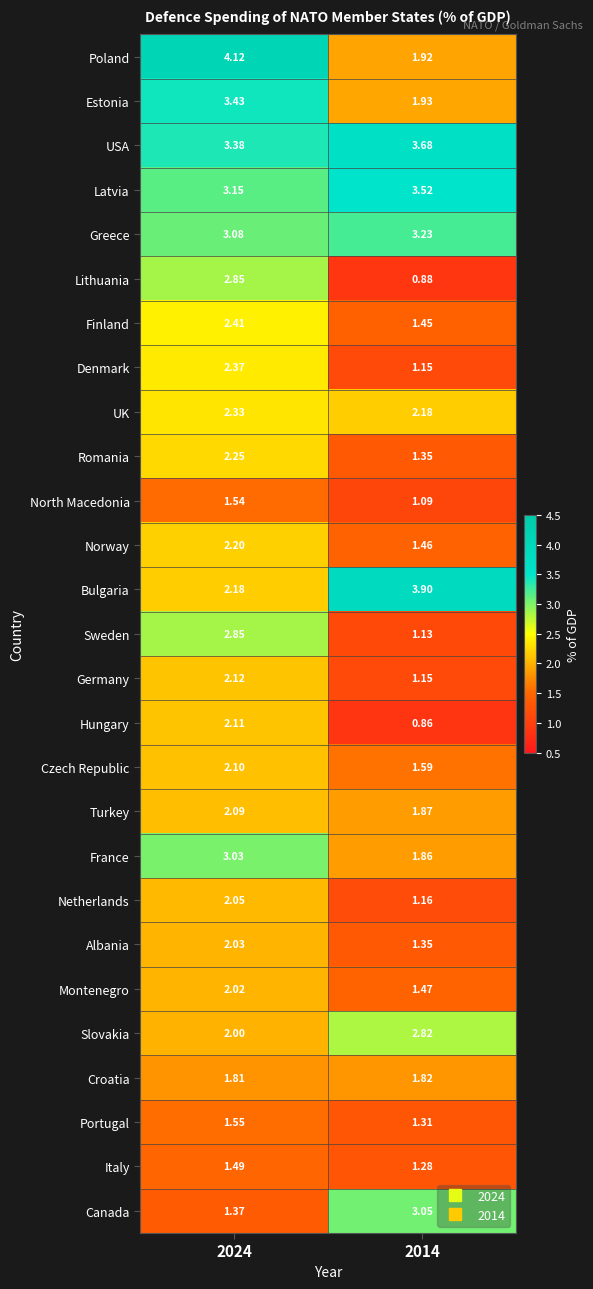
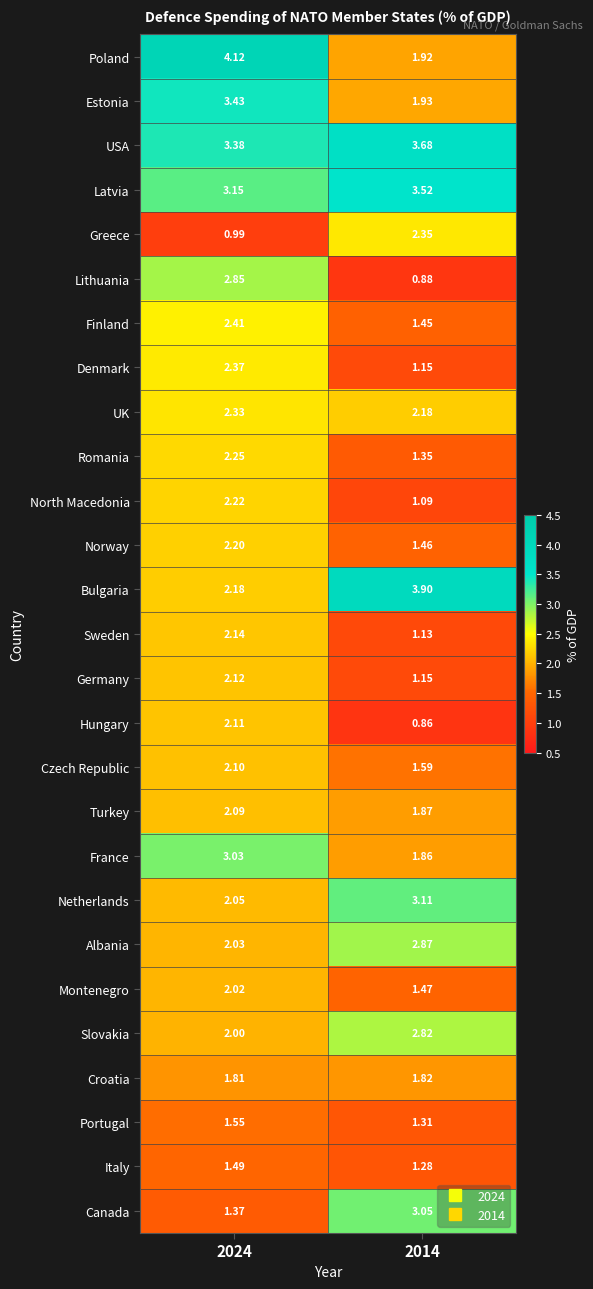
  {
    "Poland": {
      "2024": 4.12,
      "2014": 1.92
    },
    "Estonia": {
      "2024": 3.43,
      "2014": 1.93
    },
    "USA": {
      "2024": 3.38,
      "2014": 3.68
    },
    "Latvia": {
      "2024": 3.15,
      "2014": 3.52
    },
    "Greece": {
-     "2024": 3.08,
-     "2014": 3.23
+     "2024": 0.99,
+     "2014": 2.35
    },
    "Lithuania": {
      "2024": 2.85,
      "2014": 0.88
    },
    "Finland": {
      "2024": 2.41,
      "2014": 1.45
    },
    "Denmark": {
      "2024": 2.37,
      "2014": 1.15
    },
    "UK": {
      "2024": 2.33,
      "2014": 2.18
    },
    "Romania": {
      "2024": 2.25,
      "2014": 1.35
    },
    "North Macedonia": {
-     "2024": 1.54,
+     "2024": 2.22,
      "2014": 1.09
    },
    "Norway": {
      "2024": 2.20,
      "2014": 1.46
    },
    "Bulgaria": {
      "2024": 2.18,
      "2014": 3.90
    },
    "Sweden": {
-     "2024": 2.85,
+     "2024": 2.14,
      "2014": 1.13
    },
    "Germany": {
      "2024": 2.12,
      "2014": 1.15
    },
    "Hungary": {
      "2024": 2.11,
      "2014": 0.86
    },
    "Czech Republic": {
      "2024": 2.10,
      "2014": 1.59
    },
    "Turkey": {
      "2024": 2.09,
      "2014": 1.87
    },
    "France": {
      "2024": 3.03,
      "2014": 1.86
    },
    "Netherlands": {
      "2024": 2.05,
-     "2014": 1.16
+     "2014": 3.11
    },
    "Albania": {
      "2024": 2.03,
-     "2014": 1.35
+     "2014": 2.87
    },
    "Montenegro": {
      "2024": 2.02,
      "2014": 1.47
    },
    "Slovakia": {
      "2024": 2.00,
      "2014": 2.82
    },
    "Croatia": {
      "2024": 1.81,
      "2014": 1.82
    },
    "Portugal": {
      "2024": 1.55,
      "2014": 1.31
    },
    "Italy": {
      "2024": 1.49,
      "2014": 1.28
    },
    "Canada": {
      "2024": 1.37,
      "2014": 3.05
    }
  }
